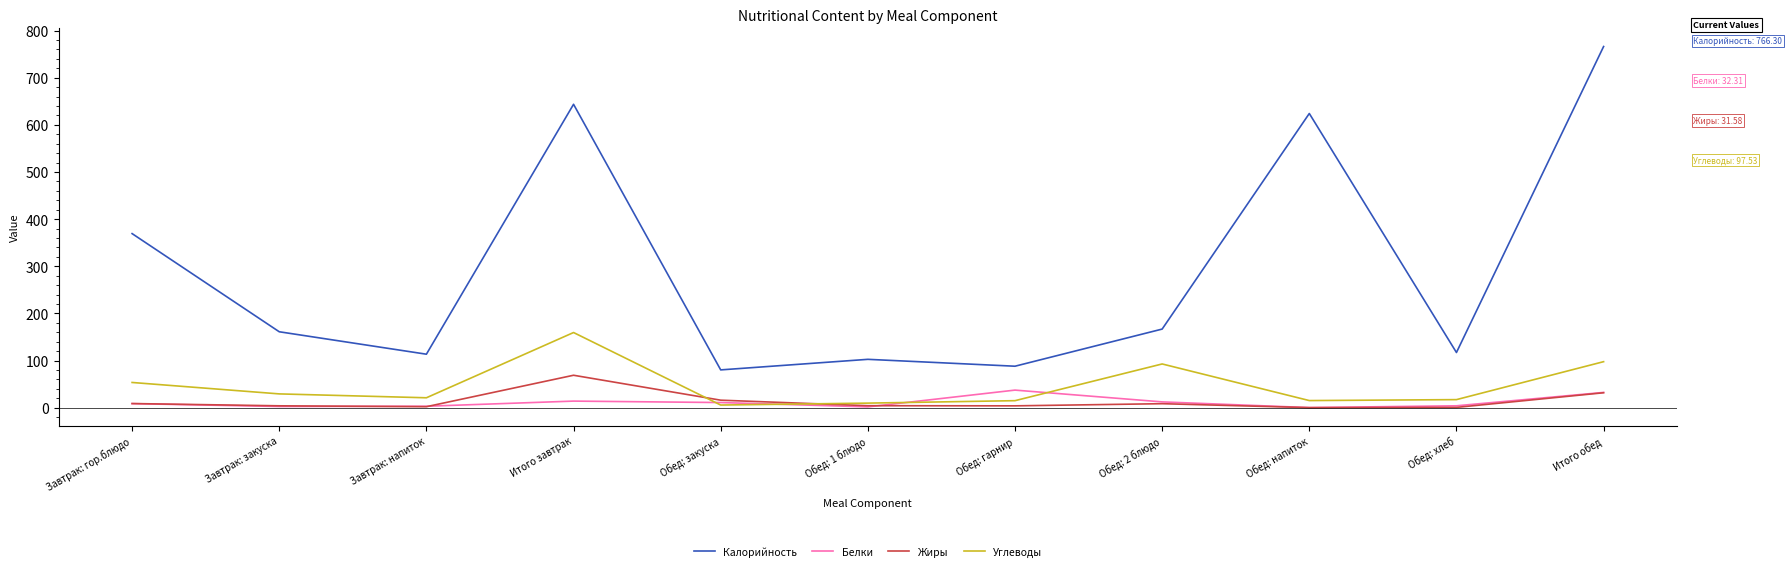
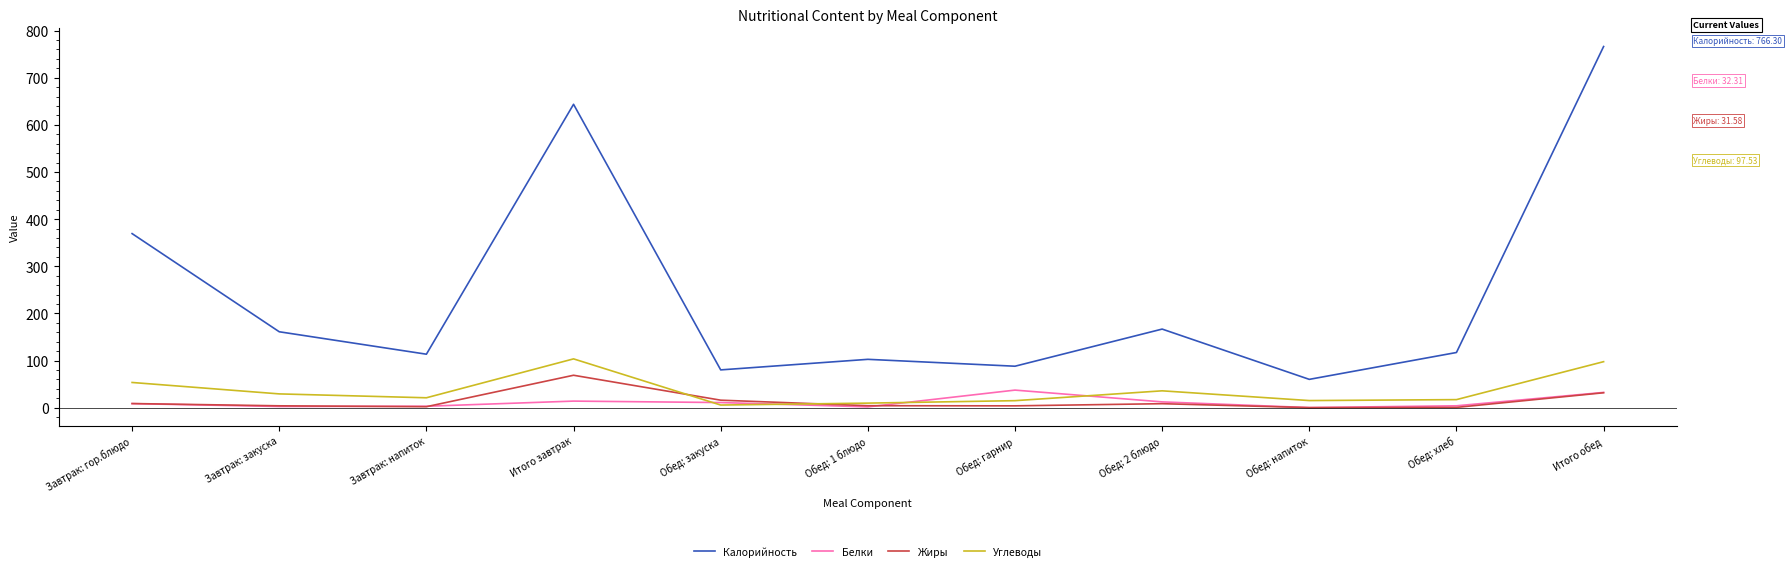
  {
    "Калорийность": {
      "Завтрак: гор.блюдо": 370,
      "Завтрак: закуска": 160,
      "Завтрак: напиток": 110,
      "Итого завтрак": 640,
      "Обед: закуска": 80,
      "Обед: 1 блюдо": 100,
      "Обед: гарнир": 90,
      "Обед: 2 блюдо": 170,
-     "Обед: напиток": 620,
+     "Обед: напиток": 60,
      "Обед: хлеб": 120,
      "Итого обед": 770
    },
    "Белки": {
      "Итого завтрак": 10,
      "Обед: гарнир": 40
    },
    "Жиры": {
      "Итого завтрак": 70,
      "Обед: гарнир": 0
    },
    "Углеводы": {
      "Завтрак: гор.блюдо": 50,
      "Завтрак: закуска": 30,
      "Завтрак: напиток": 20,
-     "Итого завтрак": 160,
+     "Итого завтрак": 100,
      "Обед: 1 блюдо": 10,
      "Обед: гарнир": 10,
-     "Обед: 2 блюдо": 90,
+     "Обед: 2 блюдо": 40,
      "Обед: напиток": 20,
      "Обед: хлеб": 20,
      "Итого обед": 100
    }
  }
